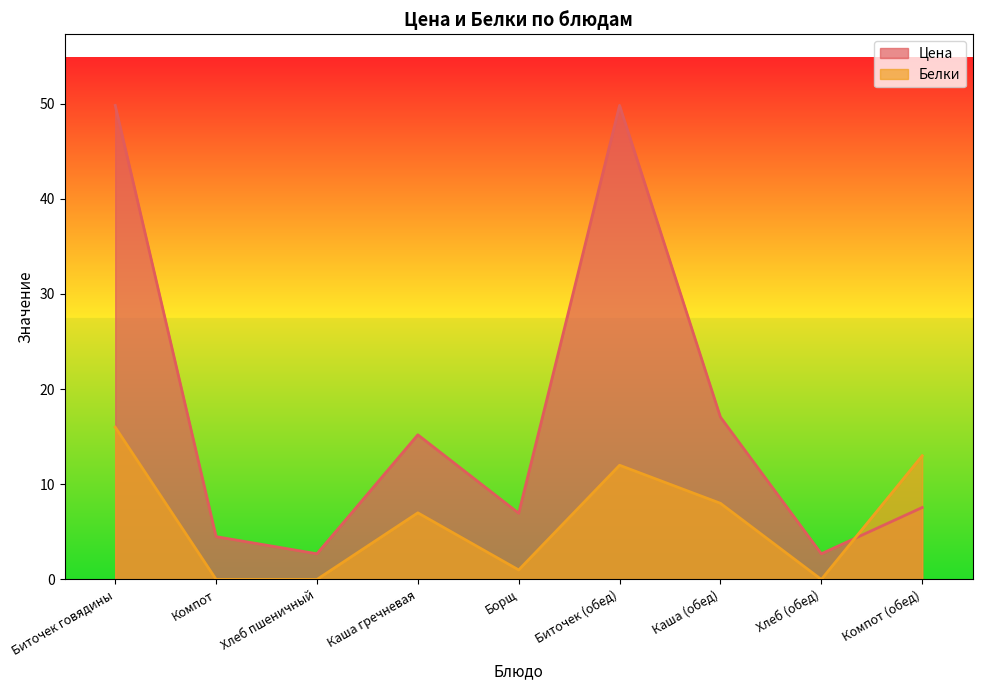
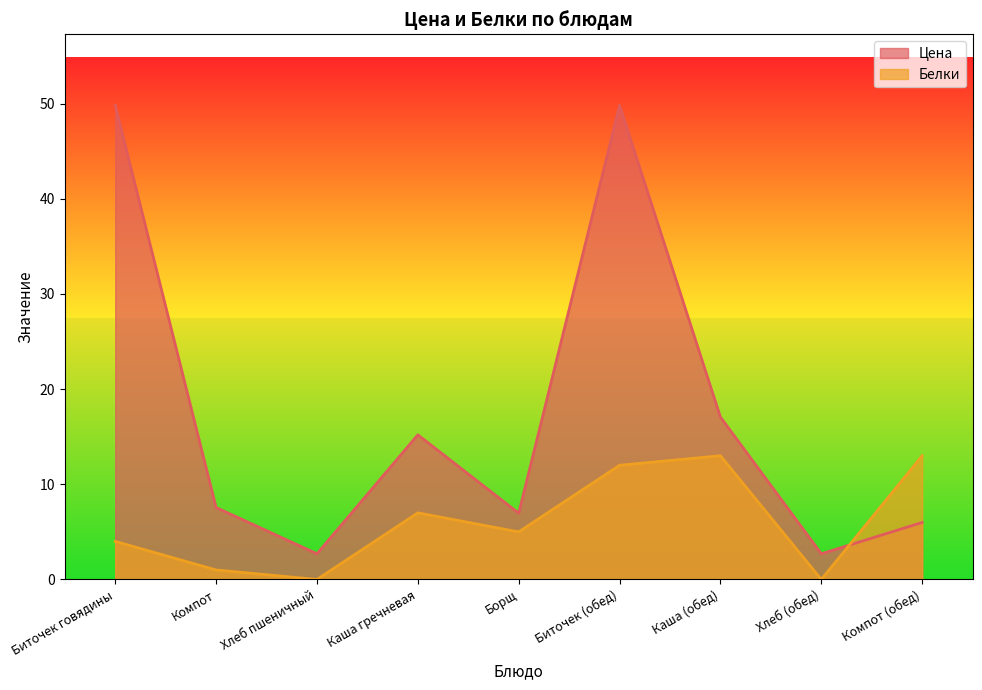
  {
    "Цена": {
      "Биточек говядины": 50,
-     "Компот": 5,
+     "Компот": 8,
      "Хлеб пшеничный": 3,
      "Каша гречневая": 15,
      "Борщ": 7,
      "Биточек (обед)": 50,
      "Каша (обед)": 17,
      "Хлеб (обед)": 3,
-     "Компот (обед)": 8
+     "Компот (обед)": 6
    },
    "Белки": {
-     "Биточек говядины": 16,
-     "Компот": 0,
+     "Биточек говядины": 4,
+     "Компот": 1,
      "Хлеб пшеничный": 0,
      "Каша гречневая": 7,
-     "Борщ": 1,
+     "Борщ": 5,
      "Биточек (обед)": 12,
-     "Каша (обед)": 8,
+     "Каша (обед)": 13,
      "Хлеб (обед)": 0,
      "Компот (обед)": 13
    }
  }
